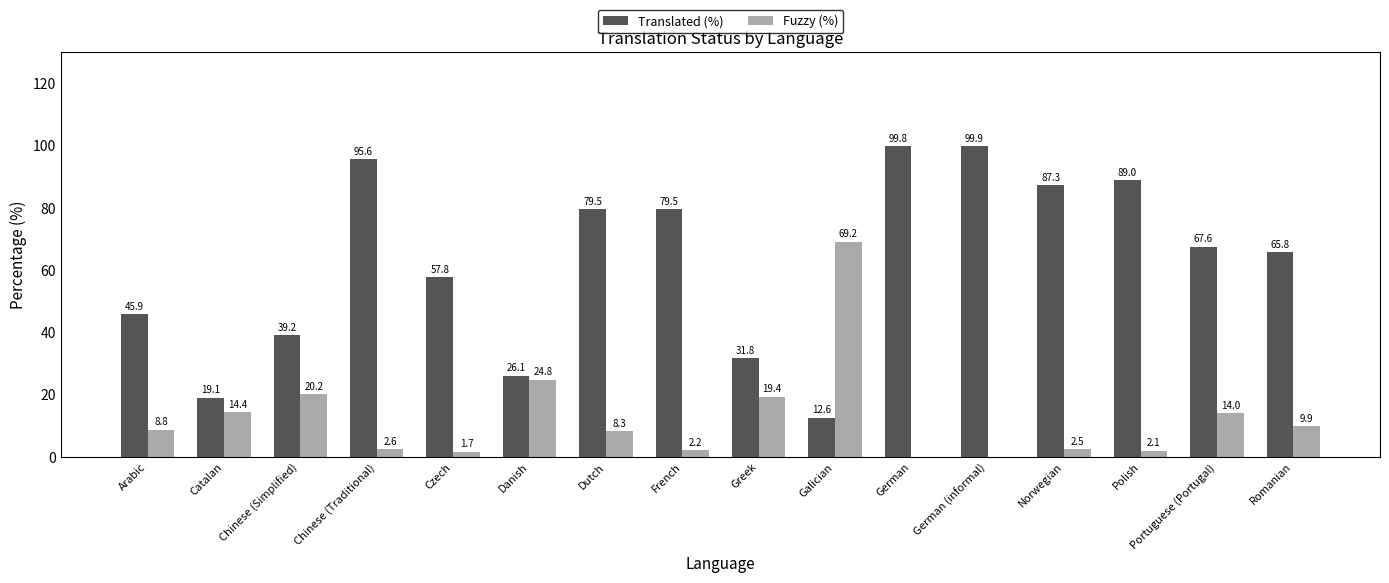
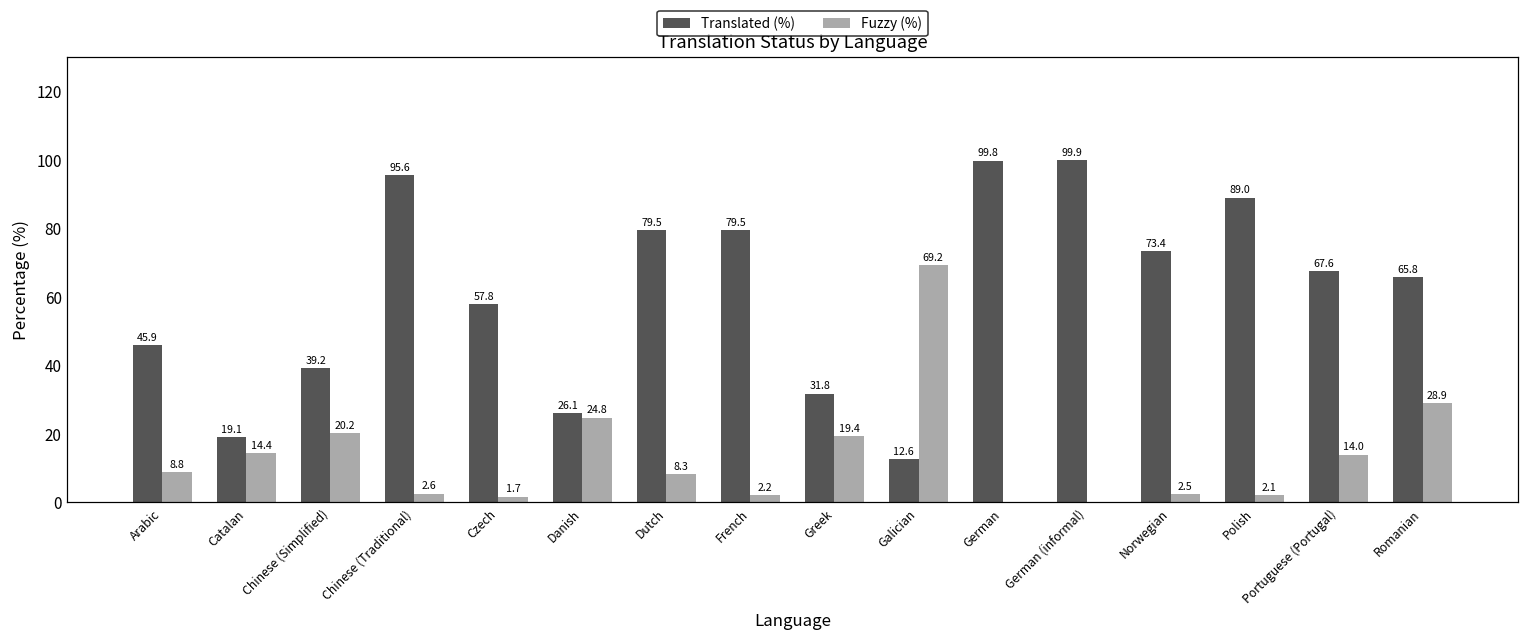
  {
    "Translated (%)": {
      "Arabic": 45.9,
      "Catalan": 19.1,
      "Chinese (Simplified)": 39.2,
      "Chinese (Traditional)": 95.6,
      "Czech": 57.8,
      "Danish": 26.1,
      "Dutch": 79.5,
      "French": 79.5,
      "Greek": 31.8,
      "Galician": 12.6,
      "German": 99.8,
      "German (informal)": 99.9,
-     "Norwegian": 87.3,
+     "Norwegian": 73.4,
      "Polish": 89.0,
      "Portuguese (Portugal)": 67.6,
      "Romanian": 65.8
    },
    "Fuzzy (%)": {
      "Arabic": 8.8,
      "Catalan": 14.4,
      "Chinese (Simplified)": 20.2,
      "Chinese (Traditional)": 2.6,
      "Czech": 1.7,
      "Danish": 24.8,
      "Dutch": 8.3,
      "French": 2.2,
      "Greek": 19.4,
      "Galician": 69.2,
      "Norwegian": 2.5,
      "Polish": 2.1,
      "Portuguese (Portugal)": 14.0,
-     "Romanian": 9.9
+     "Romanian": 28.9
    }
  }
